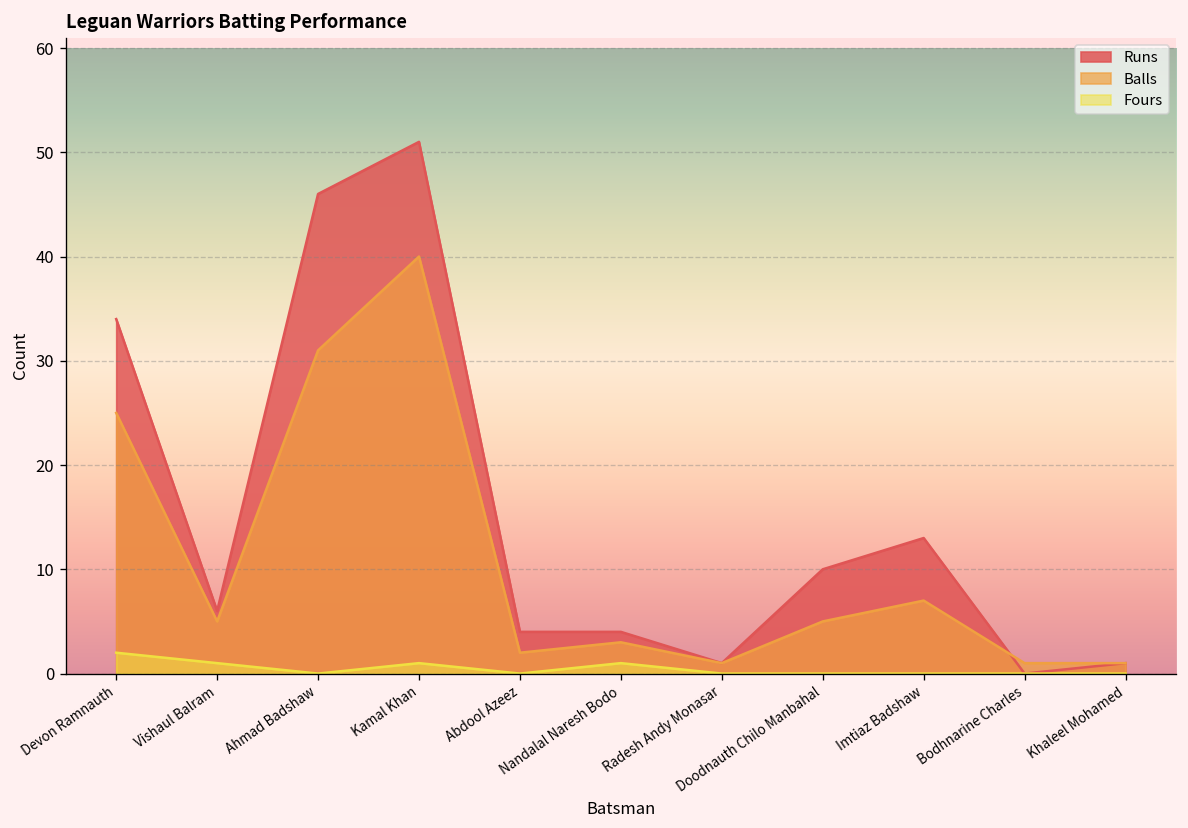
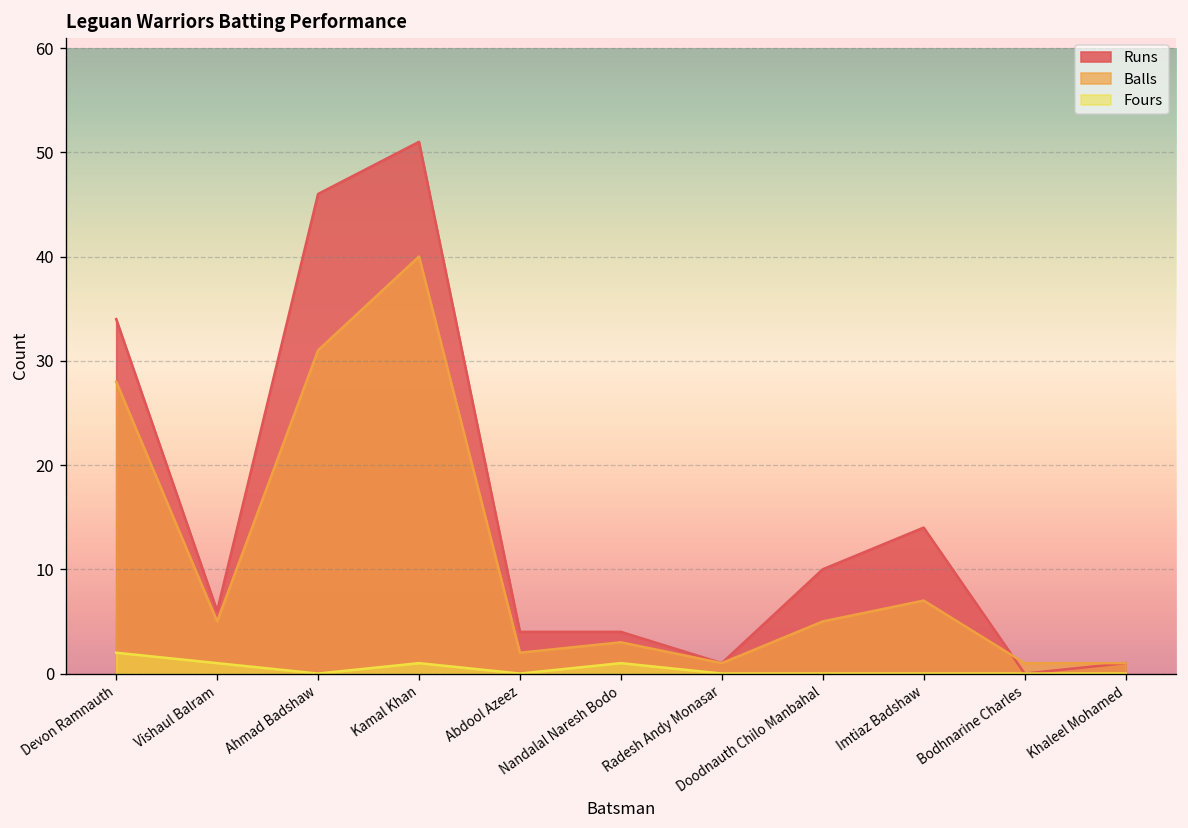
  {
    "Runs": {
      "Devon Ramnauth": 34,
      "Vishaul Balram": 6,
      "Ahmad Badshaw": 46,
      "Kamal Khan": 51,
      "Abdool Azeez": 4,
      "Nandalal Naresh Bodo": 4,
      "Doodnauth Chilo Manbahal": 10,
-     "Imtiaz Badshaw": 13
+     "Imtiaz Badshaw": 14
    },
    "Balls": {
-     "Devon Ramnauth": 25,
+     "Devon Ramnauth": 28,
      "Vishaul Balram": 5,
      "Ahmad Badshaw": 31,
      "Kamal Khan": 40,
      "Abdool Azeez": 2,
      "Nandalal Naresh Bodo": 3,
      "Doodnauth Chilo Manbahal": 5,
      "Imtiaz Badshaw": 7,
      "Bodhnarine Charles": 1
    },
    "Fours": {
      "Devon Ramnauth": 2,
      "Vishaul Balram": 1,
      "Ahmad Badshaw": 0,
      "Kamal Khan": 1,
      "Abdool Azeez": 0,
      "Nandalal Naresh Bodo": 1,
      "Radesh Andy Monasar": 0,
      "Doodnauth Chilo Manbahal": 0,
      "Imtiaz Badshaw": 0,
      "Khaleel Mohamed": 0
    }
  }
